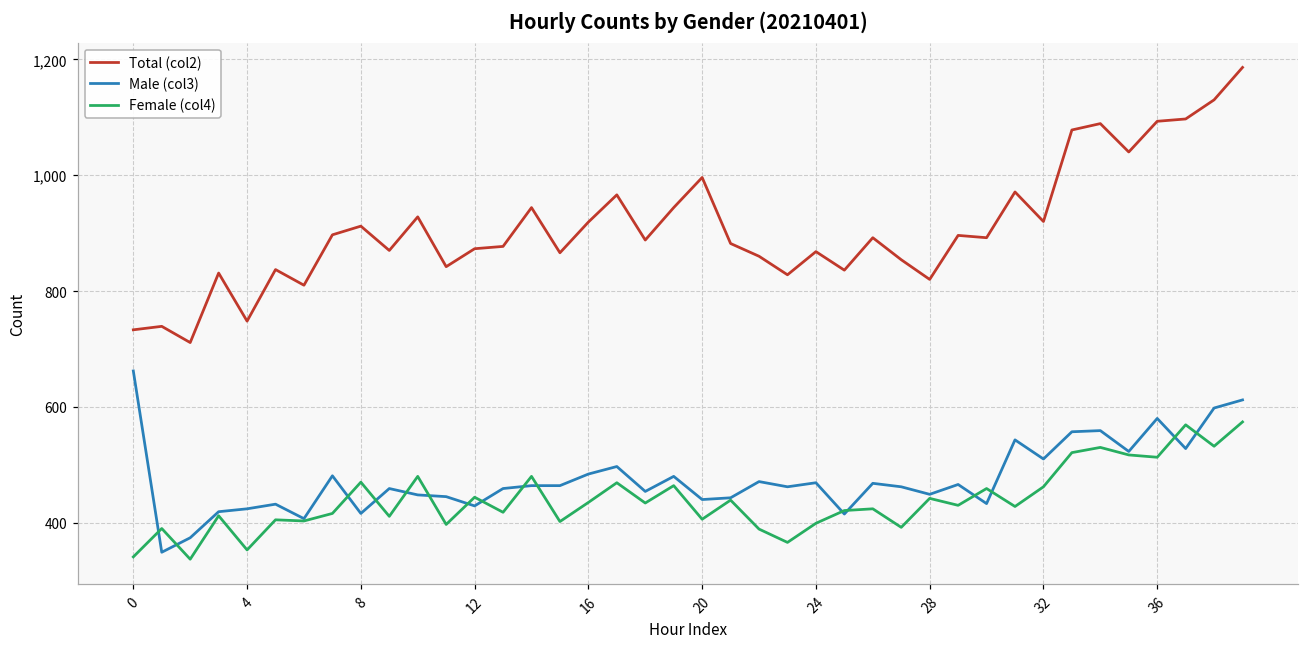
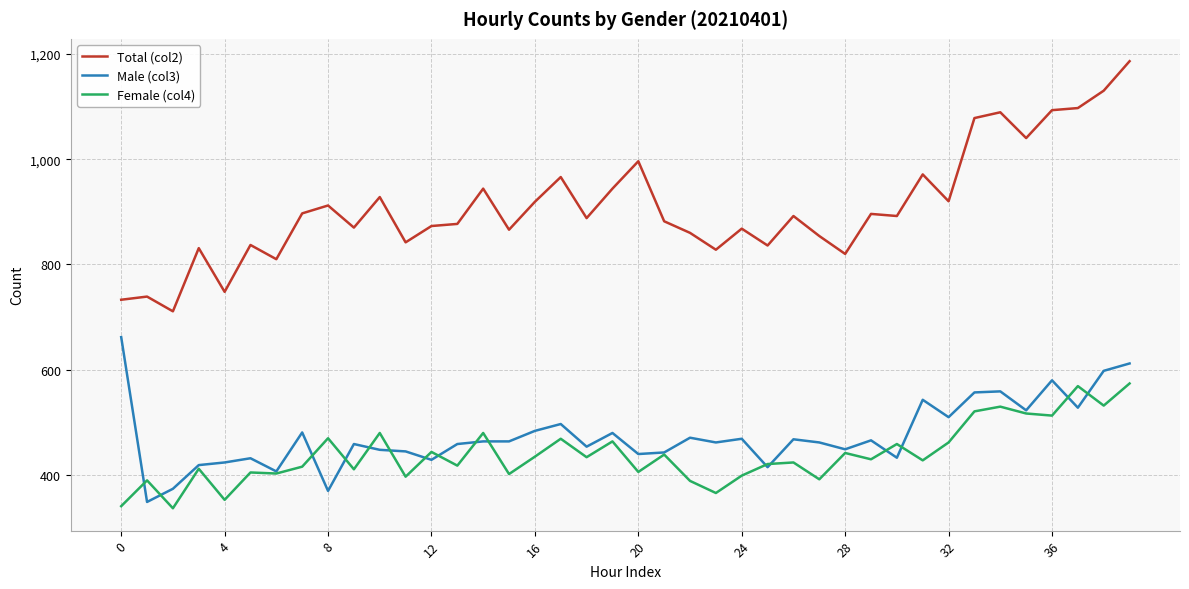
  {
    "Total (col2)": {
      "0": "730",
      "4": "750",
      "8": "910",
      "12": "870",
      "16": "920",
      "20": "1,000",
      "24": "870",
      "28": "820",
      "32": "920",
      "36": "1,090"
    },
    "Male (col3)": {
      "0": "660",
      "4": "420",
-     "8": "420",
+     "8": "370",
      "12": "430",
      "16": "480",
      "20": "440",
      "24": "470",
      "28": "450",
      "32": "510",
      "36": "580"
    },
    "Female (col4)": {
      "0": "340",
      "4": "350",
      "8": "470",
      "12": "440",
      "16": "440",
      "20": "410",
      "24": "400",
      "28": "440",
      "32": "460",
      "36": "510"
    }
  }
